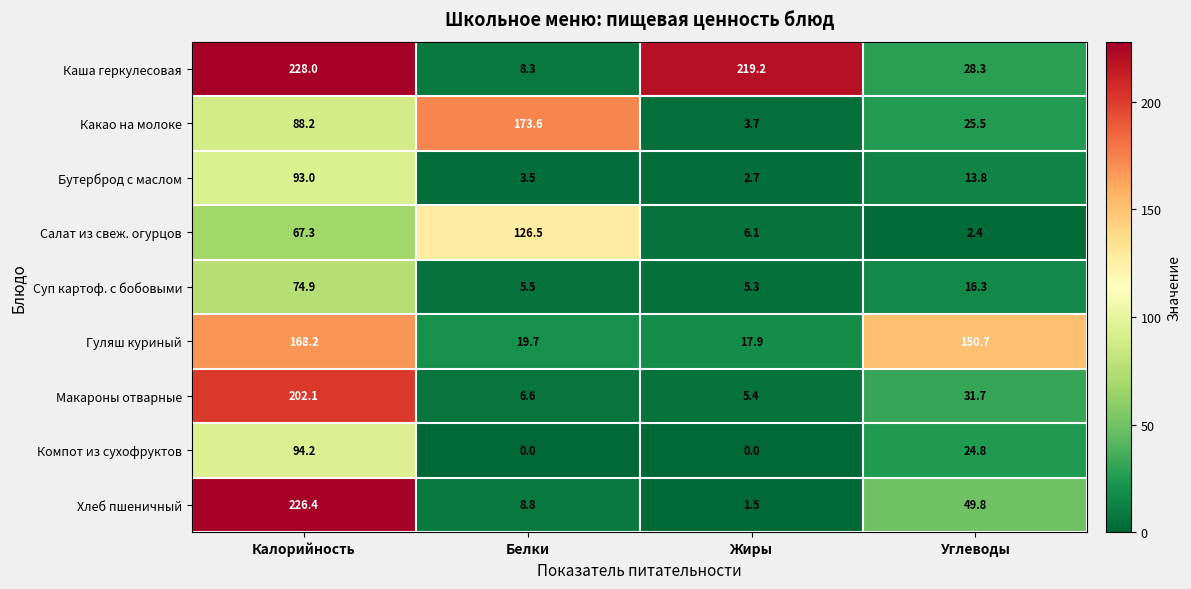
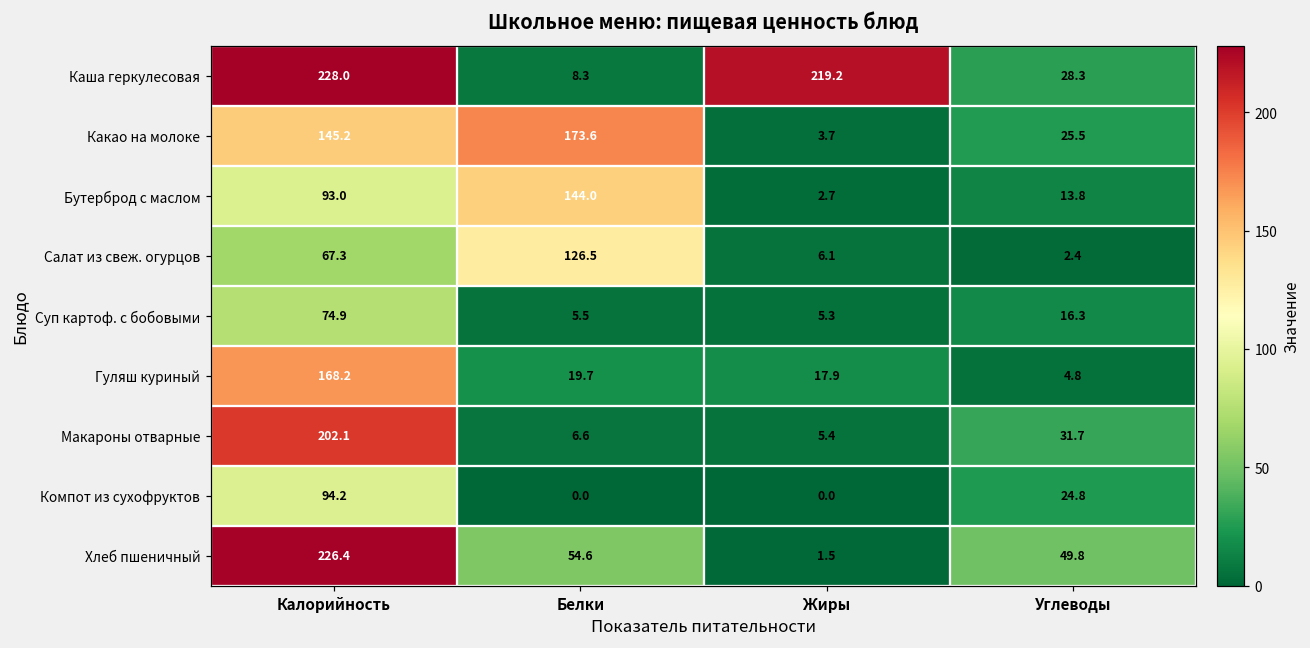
  {
    "Каша геркулесовая": {
      "Калорийность": 228.0,
      "Белки": 8.3,
      "Жиры": 219.2,
      "Углеводы": 28.3
    },
    "Какао на молоке": {
-     "Калорийность": 88.2,
+     "Калорийность": 145.2,
      "Белки": 173.6,
      "Жиры": 3.7,
      "Углеводы": 25.5
    },
    "Бутерброд с маслом": {
      "Калорийность": 93.0,
-     "Белки": 3.5,
+     "Белки": 144.0,
      "Жиры": 2.7,
      "Углеводы": 13.8
    },
    "Салат из свеж. огурцов": {
      "Калорийность": 67.3,
      "Белки": 126.5,
      "Жиры": 6.1,
      "Углеводы": 2.4
    },
    "Суп картоф. с бобовыми": {
      "Калорийность": 74.9,
      "Белки": 5.5,
      "Жиры": 5.3,
      "Углеводы": 16.3
    },
    "Гуляш куриный": {
      "Калорийность": 168.2,
      "Белки": 19.7,
      "Жиры": 17.9,
-     "Углеводы": 150.7
+     "Углеводы": 4.8
    },
    "Макароны отварные": {
      "Калорийность": 202.1,
      "Белки": 6.6,
      "Жиры": 5.4,
      "Углеводы": 31.7
    },
    "Компот из сухофруктов": {
      "Калорийность": 94.2,
      "Белки": 0.0,
      "Жиры": 0.0,
      "Углеводы": 24.8
    },
    "Хлеб пшеничный": {
      "Калорийность": 226.4,
-     "Белки": 8.8,
+     "Белки": 54.6,
      "Жиры": 1.5,
      "Углеводы": 49.8
    }
  }
